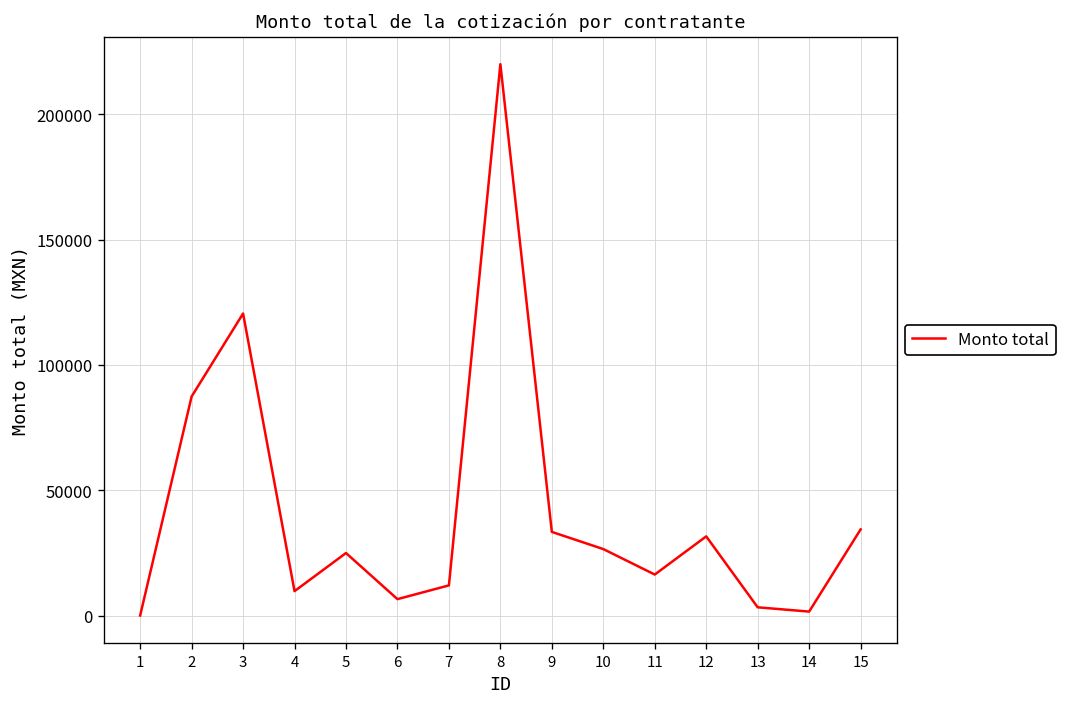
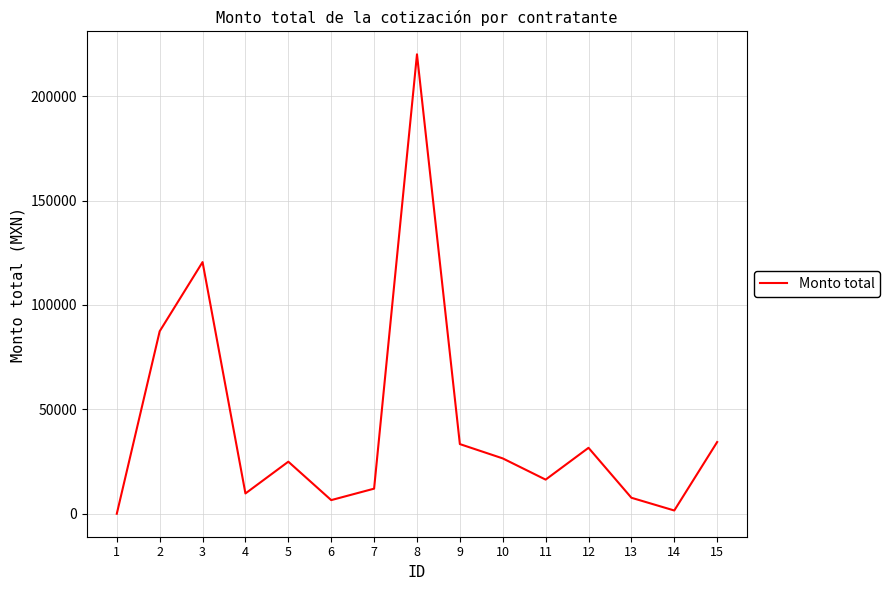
  {
    "1": 0,
    "2": 87000,
    "3": 121000,
    "4": 10000,
    "5": 25000,
    "6": 7000,
    "7": 12000,
    "8": 220000,
    "9": 33000,
    "10": 27000,
    "11": 16000,
    "12": 32000,
-   "13": 3000,
+   "13": 8000,
    "14": 2000,
    "15": 34000
  }
